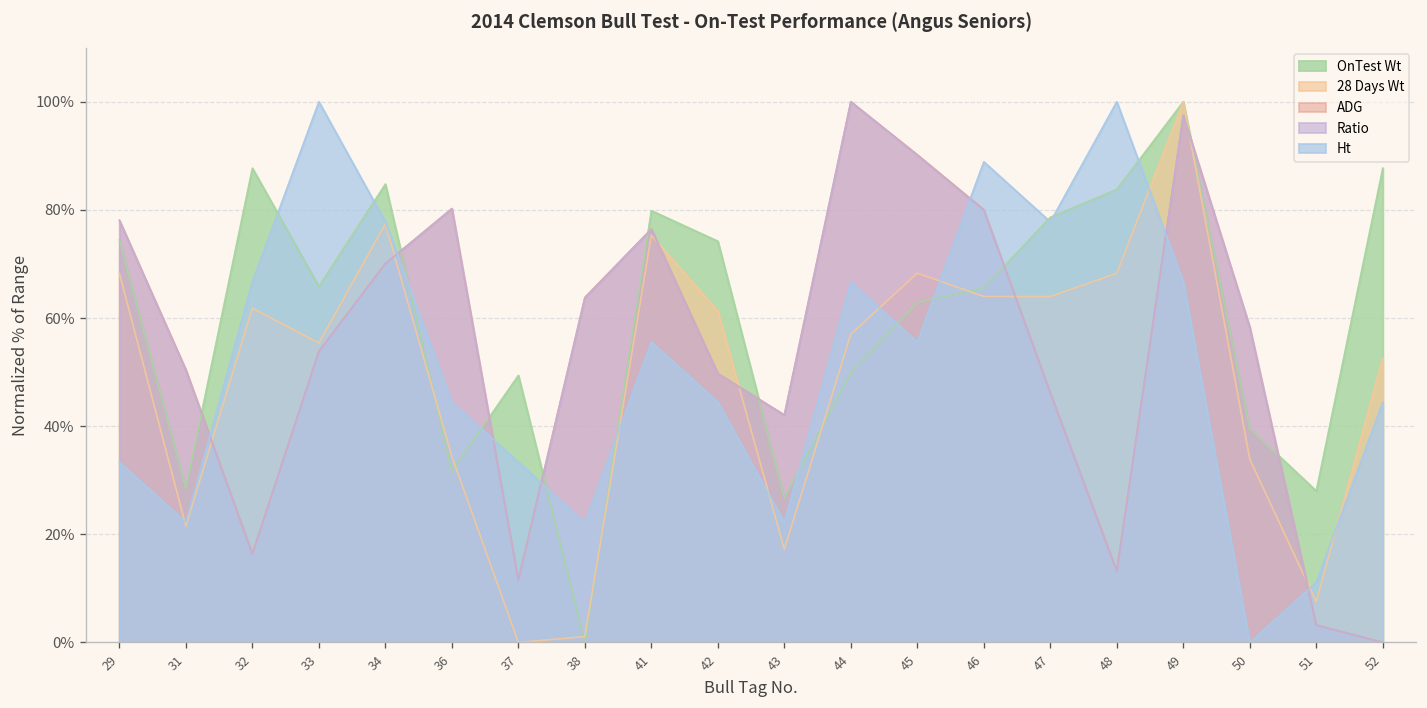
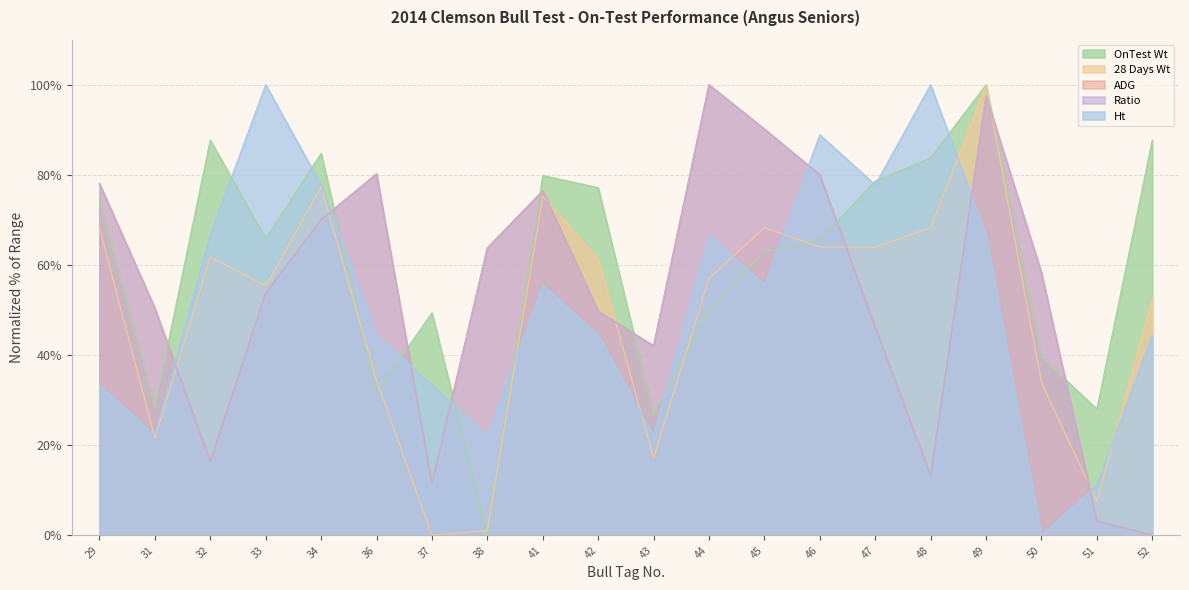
  {
    "OnTest Wt": {
      "29": "74%",
      "31": "29%",
      "32": "88%",
      "33": "66%",
      "34": "85%",
      "36": "32%",
      "37": "49%",
      "38": "0%",
      "41": "80%",
-     "42": "74%",
+     "42": "77%",
      "43": "27%",
      "44": "50%",
      "45": "63%",
      "46": "66%",
      "47": "79%",
      "48": "84%",
      "50": "40%",
      "51": "28%",
      "52": "88%"
    }
  }
